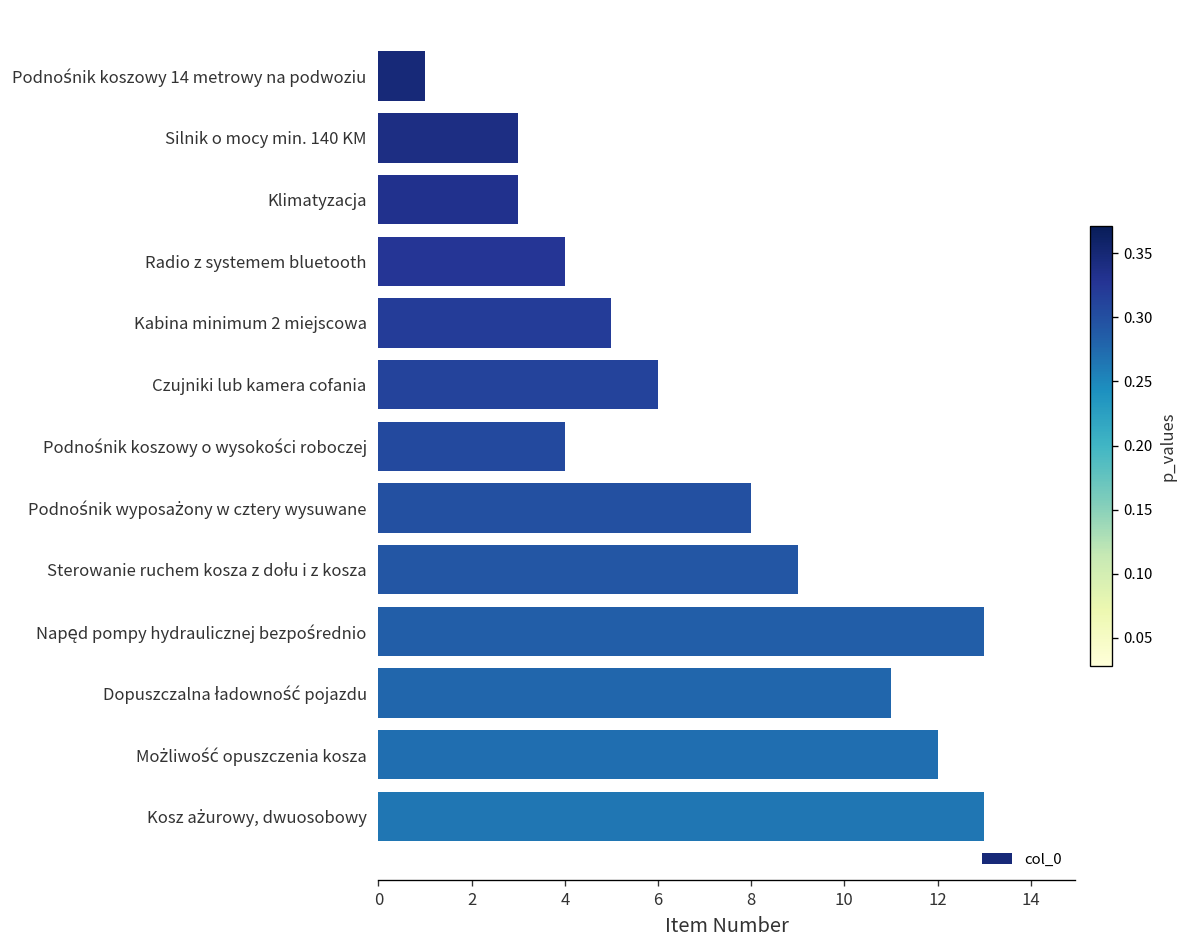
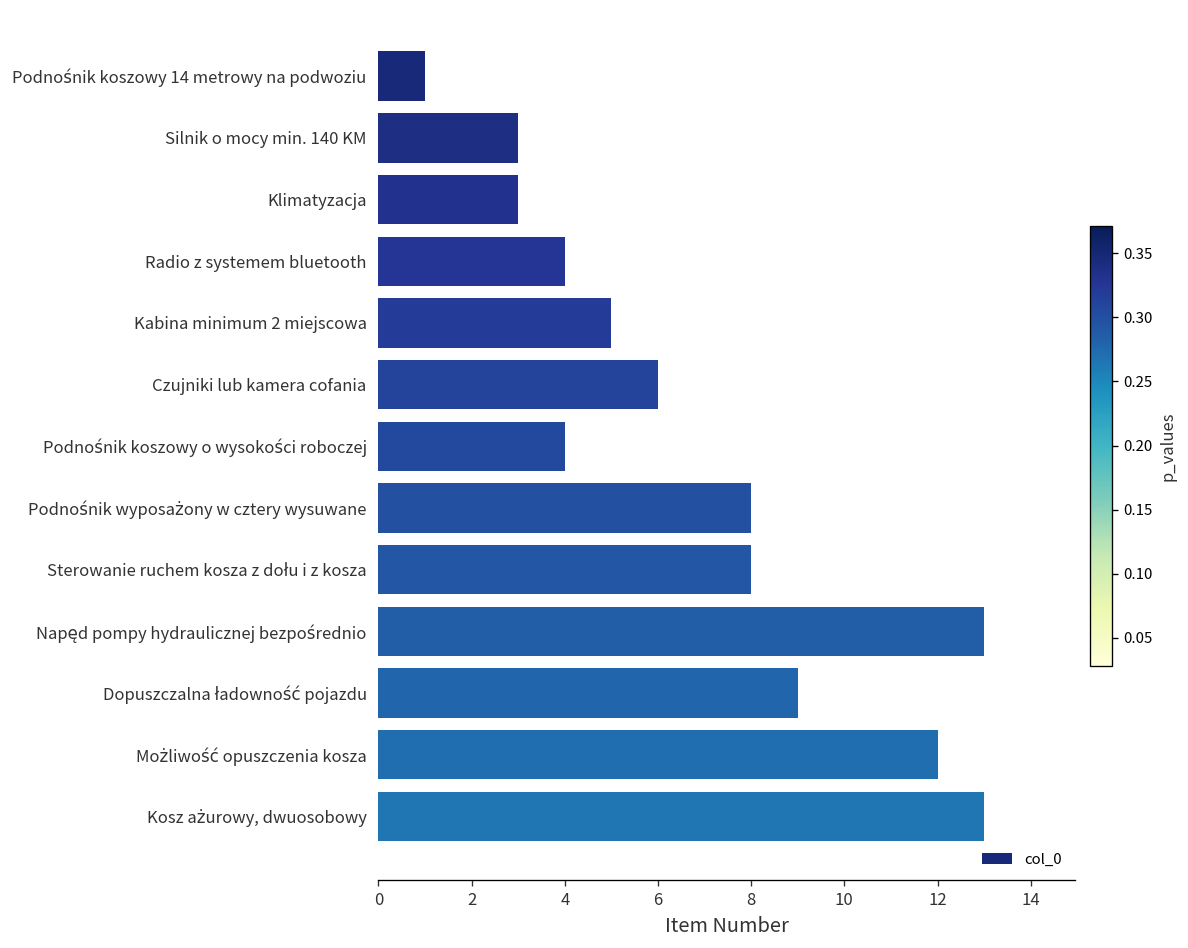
  {
    "Podnośnik koszowy 14 metrowy na podwoziu": 1,
    "Silnik o mocy min. 140 KM": 3,
    "Klimatyzacja": 3,
    "Radio z systemem bluetooth": 4,
    "Kabina minimum 2 miejscowa": 5,
    "Czujniki lub kamera cofania": 6,
    "Podnośnik koszowy o wysokości roboczej": 4,
    "Podnośnik wyposażony w cztery wysuwane": 8,
-   "Sterowanie ruchem kosza z dołu i z kosza": 9,
+   "Sterowanie ruchem kosza z dołu i z kosza": 8,
    "Napęd pompy hydraulicznej bezpośrednio": 13,
-   "Dopuszczalna ładowność pojazdu": 11,
+   "Dopuszczalna ładowność pojazdu": 9,
    "Możliwość opuszczenia kosza": 12,
    "Kosz ażurowy, dwuosobowy": 13
  }
